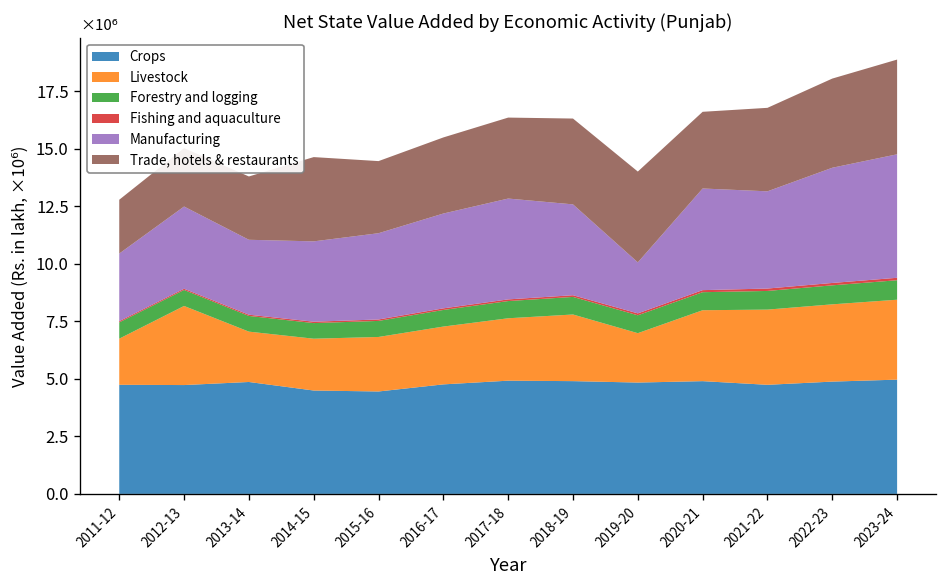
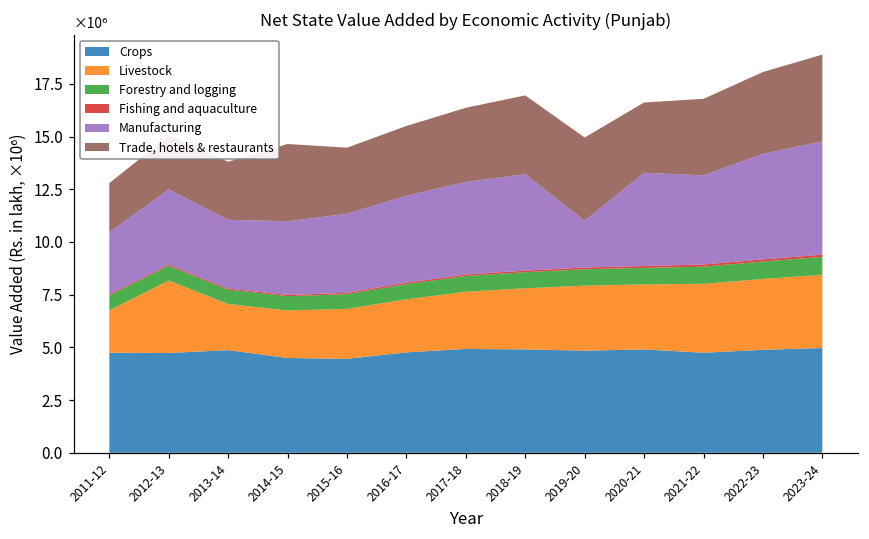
  {
    "Crops": {
      "2011-12": 4.7,
      "2012-13": 4.7,
      "2013-14": 4.9,
      "2014-15": 4.5,
      "2015-16": 4.5,
      "2016-17": 4.8,
      "2017-18": 4.9,
      "2018-19": 4.9,
      "2019-20": 4.8,
      "2020-21": 4.9,
      "2021-22": 4.7,
      "2022-23": 4.9,
      "2023-24": 5.0
    },
    "Livestock": {
      "2011-12": 2.0,
      "2012-13": 3.4,
      "2013-14": 2.2,
      "2014-15": 2.3,
      "2015-16": 2.4,
      "2016-17": 2.5,
      "2017-18": 2.7,
      "2018-19": 2.9,
-     "2019-20": 2.1,
+     "2019-20": 3.1,
      "2020-21": 3.1,
      "2021-22": 3.3,
      "2022-23": 3.4,
      "2023-24": 3.5
    },
    "Manufacturing": {
      "2011-12": 2.9,
      "2012-13": 3.6,
      "2013-14": 3.3,
      "2014-15": 3.5,
      "2015-16": 3.8,
      "2016-17": 4.1,
      "2017-18": 4.4,
-     "2018-19": 4.0,
+     "2018-19": 4.6,
      "2019-20": 2.2,
      "2020-21": 4.4,
      "2021-22": 4.2,
      "2022-23": 5.0,
      "2023-24": 5.4
    },
    "Trade, hotels & restaurants": {
      "2011-12": 2.3,
      "2013-14": 2.8,
      "2014-15": 3.7,
      "2015-16": 3.1,
      "2016-17": 3.3,
      "2017-18": 3.5,
      "2018-19": 3.7,
      "2019-20": 3.9,
      "2020-21": 3.3,
      "2021-22": 3.6,
      "2022-23": 3.9,
      "2023-24": 4.1
    }
  }
